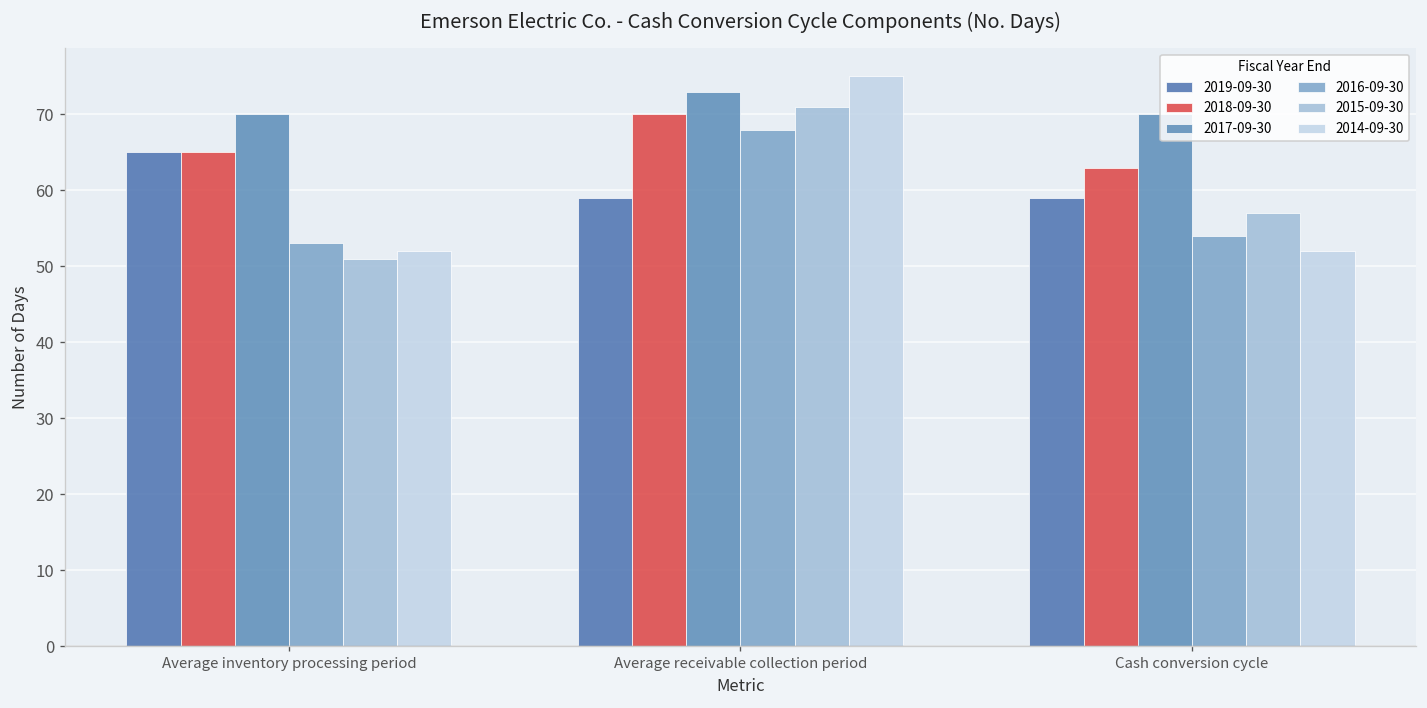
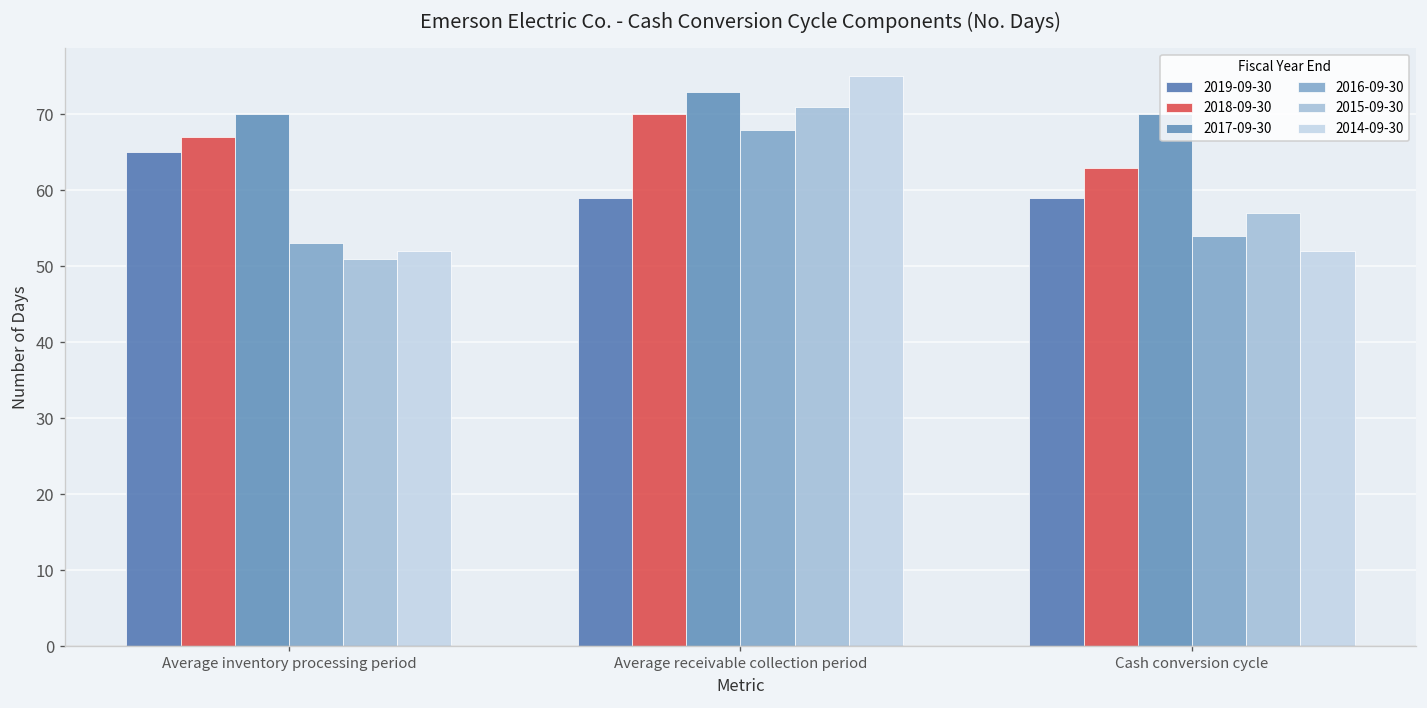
  {
    "2018-09-30": {
-     "Average inventory processing period": 65,
+     "Average inventory processing period": 67,
      "Average receivable collection period": 70,
      "Cash conversion cycle": 63
    }
  }
